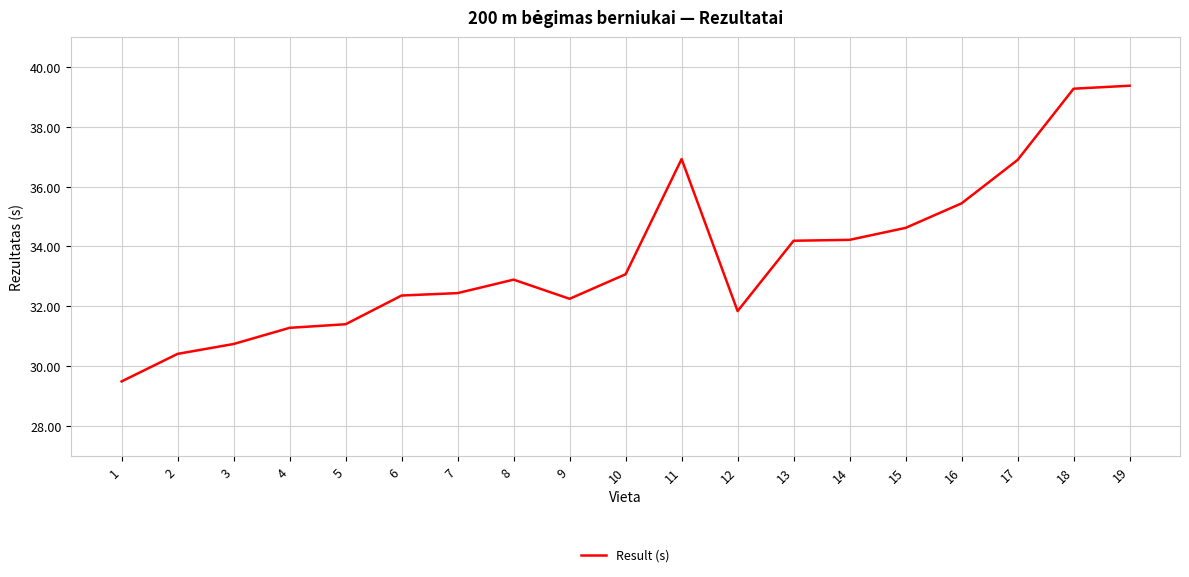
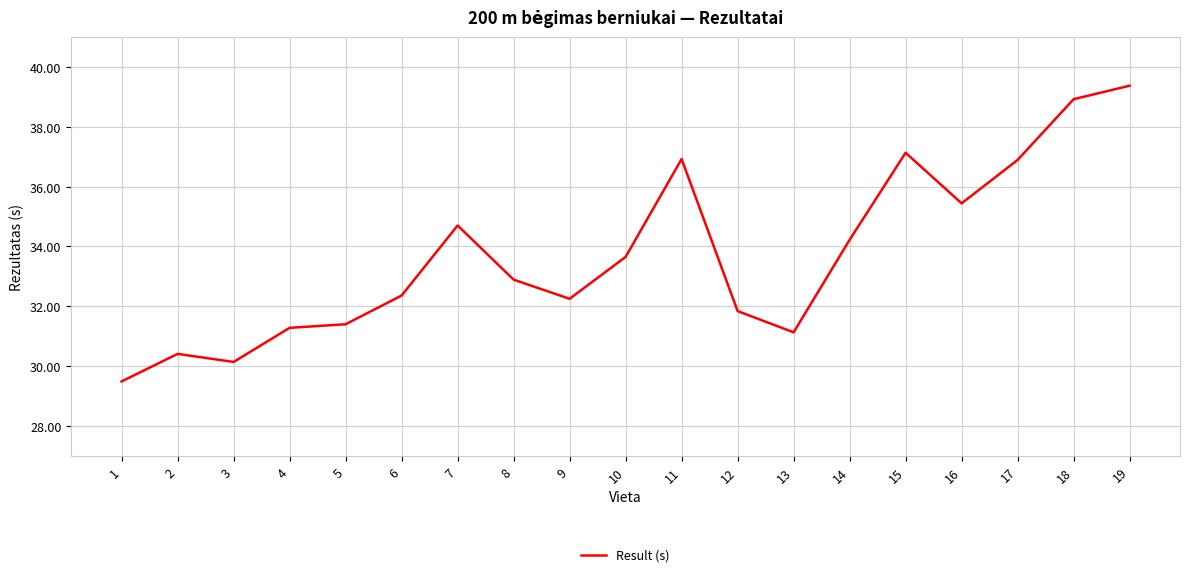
  {
    "1": 29.5,
    "2": 30.4,
-   "3": 30.7,
+   "3": 30.1,
    "4": 31.3,
    "5": 31.4,
    "6": 32.4,
-   "7": 32.4,
+   "7": 34.7,
    "8": 32.9,
    "9": 32.3,
-   "10": 33.1,
+   "10": 33.7,
    "11": 36.9,
    "12": 31.8,
-   "13": 34.2,
+   "13": 31.1,
    "14": 34.2,
-   "15": 34.6,
+   "15": 37.1,
    "16": 35.4,
    "17": 36.9,
-   "18": 39.3,
+   "18": 38.9,
    "19": 39.4
  }
